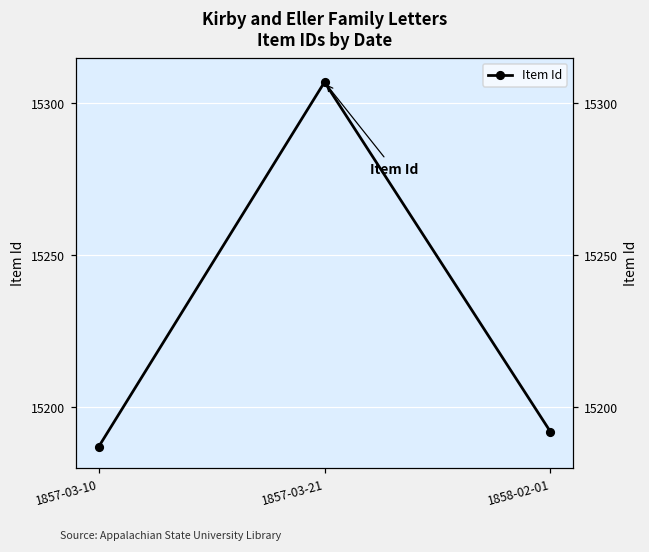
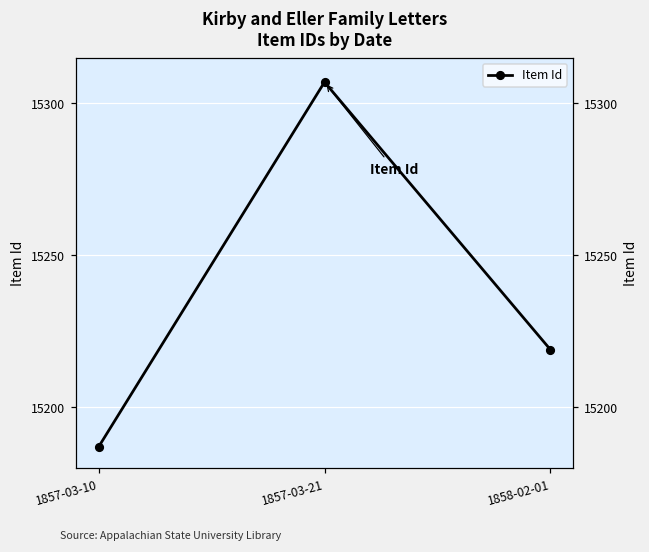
  {
    "1857-03-10": 15187,
    "1857-03-21": 15307,
-   "1858-02-01": 15192
+   "1858-02-01": 15219
  }
